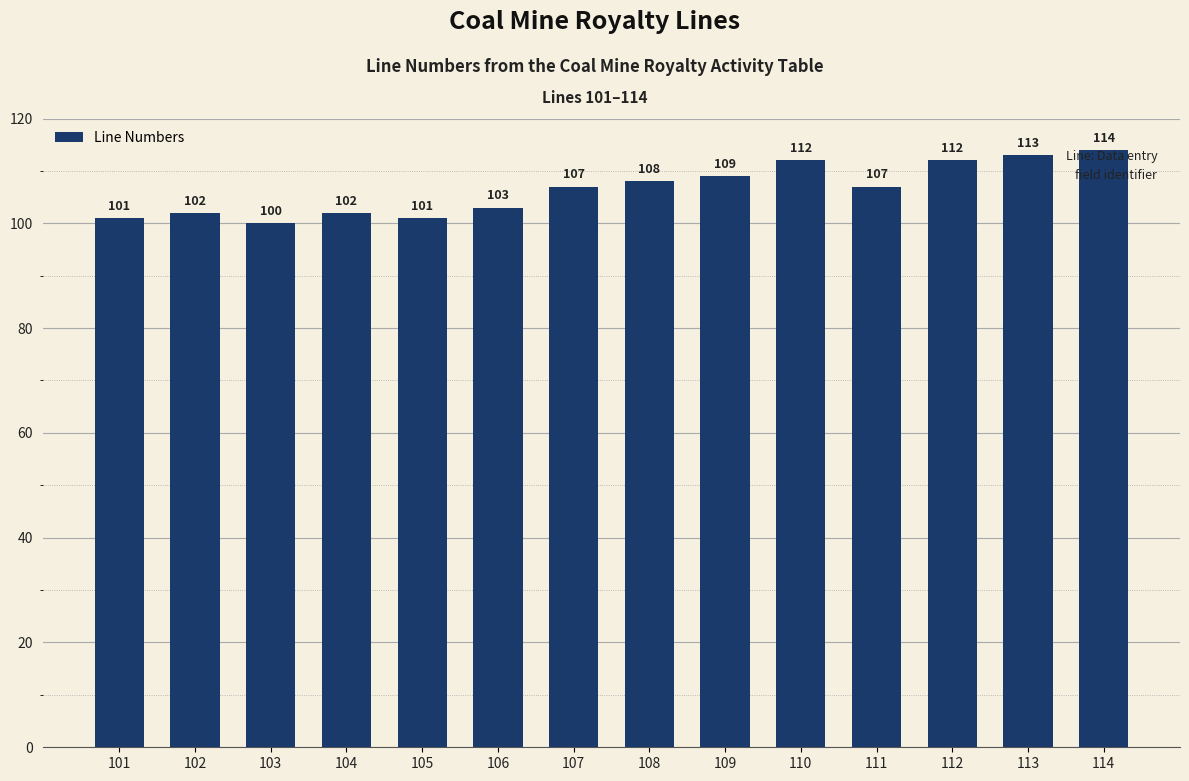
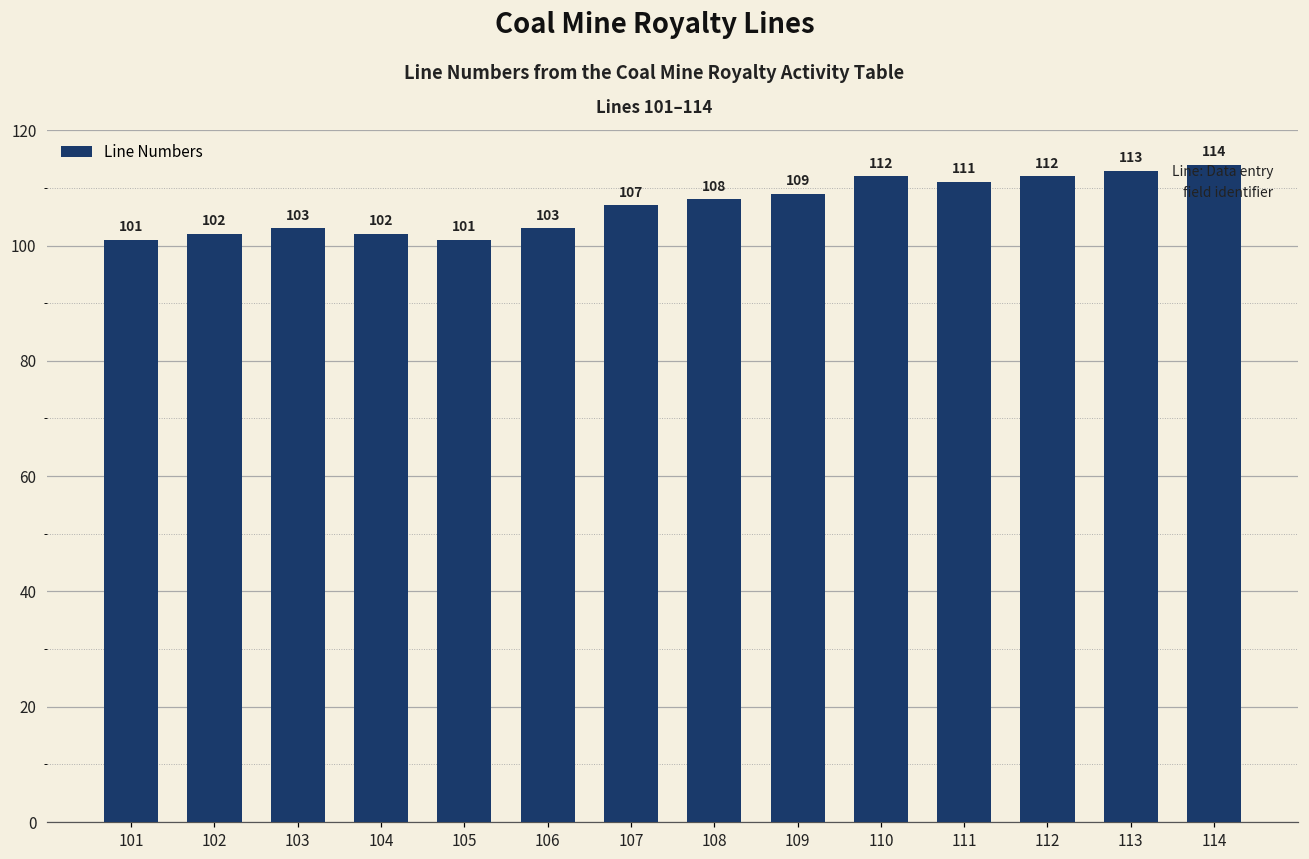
  {
    "101": 101,
    "102": 102,
-   "103": 100,
+   "103": 103,
    "104": 102,
    "105": 101,
    "106": 103,
    "107": 107,
    "108": 108,
    "109": 109,
    "110": 112,
-   "111": 107,
+   "111": 111,
    "112": 112,
    "113": 113,
    "114": 114
  }
